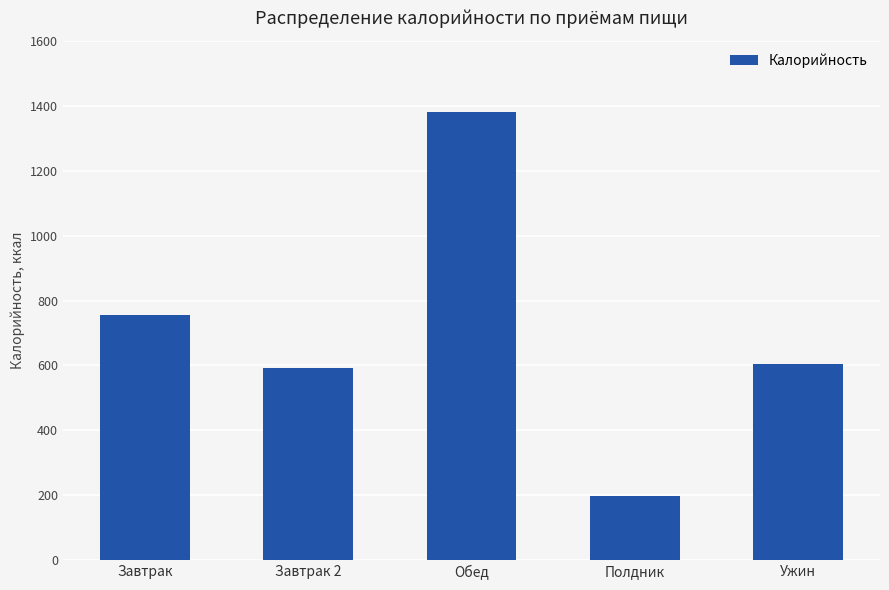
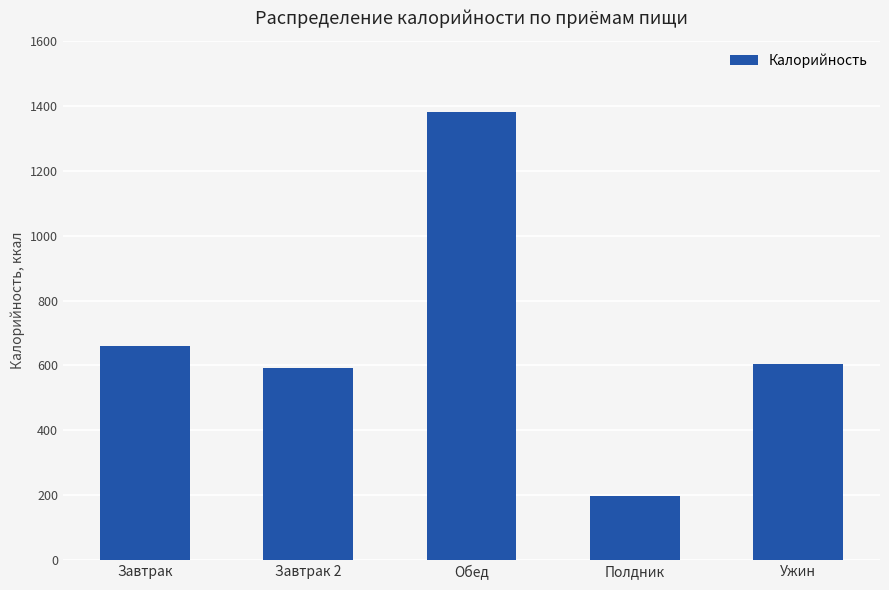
  {
-   "Завтрак": 750,
+   "Завтрак": 660,
    "Завтрак 2": 590,
    "Обед": 1380,
    "Полдник": 200,
    "Ужин": 600
  }
